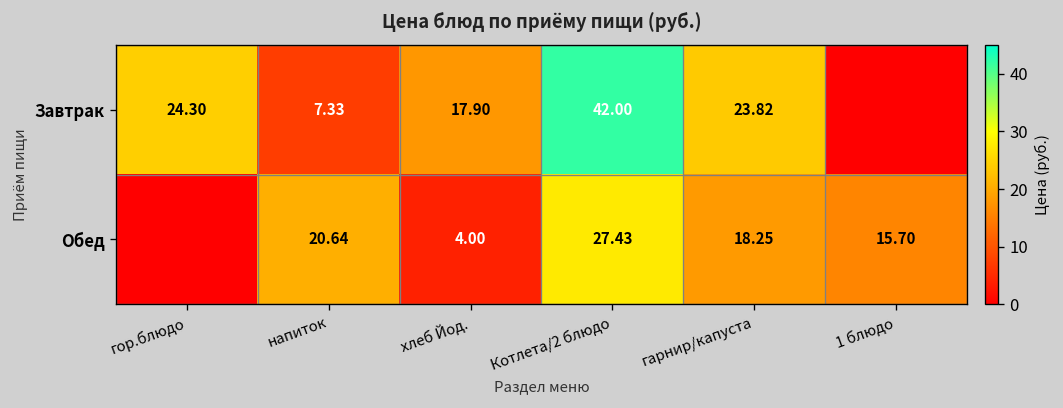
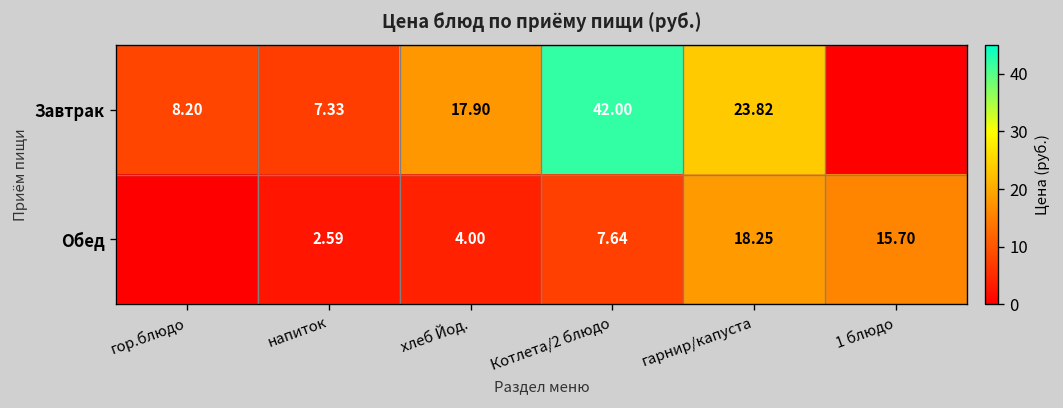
  {
    "Завтрак": {
-     "гор.блюдо": 24.30,
+     "гор.блюдо": 8.20,
      "напиток": 7.33,
      "хлеб Йод.": 17.90,
      "Котлета/2 блюдо": 42.00,
      "гарнир/капуста": 23.82
    },
    "Обед": {
-     "напиток": 20.64,
+     "напиток": 2.59,
      "хлеб Йод.": 4.00,
-     "Котлета/2 блюдо": 27.43,
+     "Котлета/2 блюдо": 7.64,
      "гарнир/капуста": 18.25,
      "1 блюдо": 15.70
    }
  }
